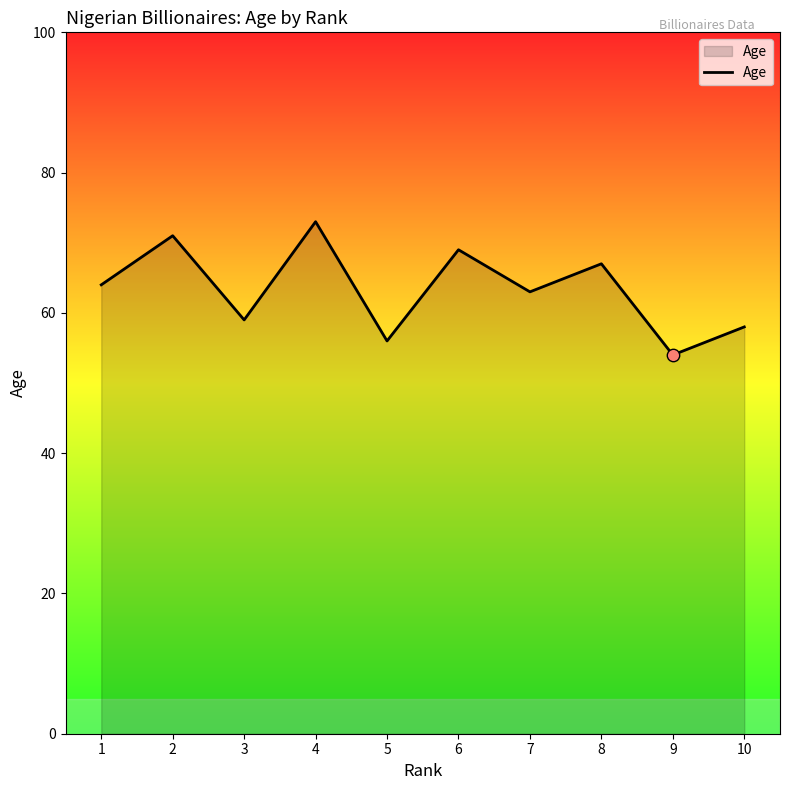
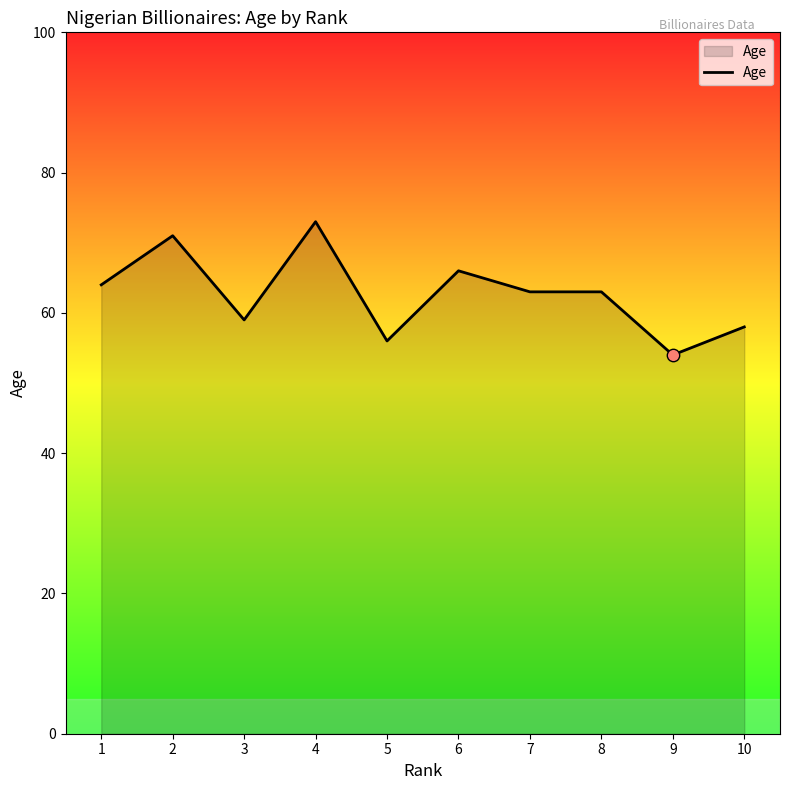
  {
    "Age": {
      "1": 64,
      "2": 71,
      "3": 59,
      "4": 73,
      "5": 56,
-     "6": 69,
+     "6": 66,
      "7": 63,
-     "8": 67,
+     "8": 63,
      "10": 58
    }
  }
